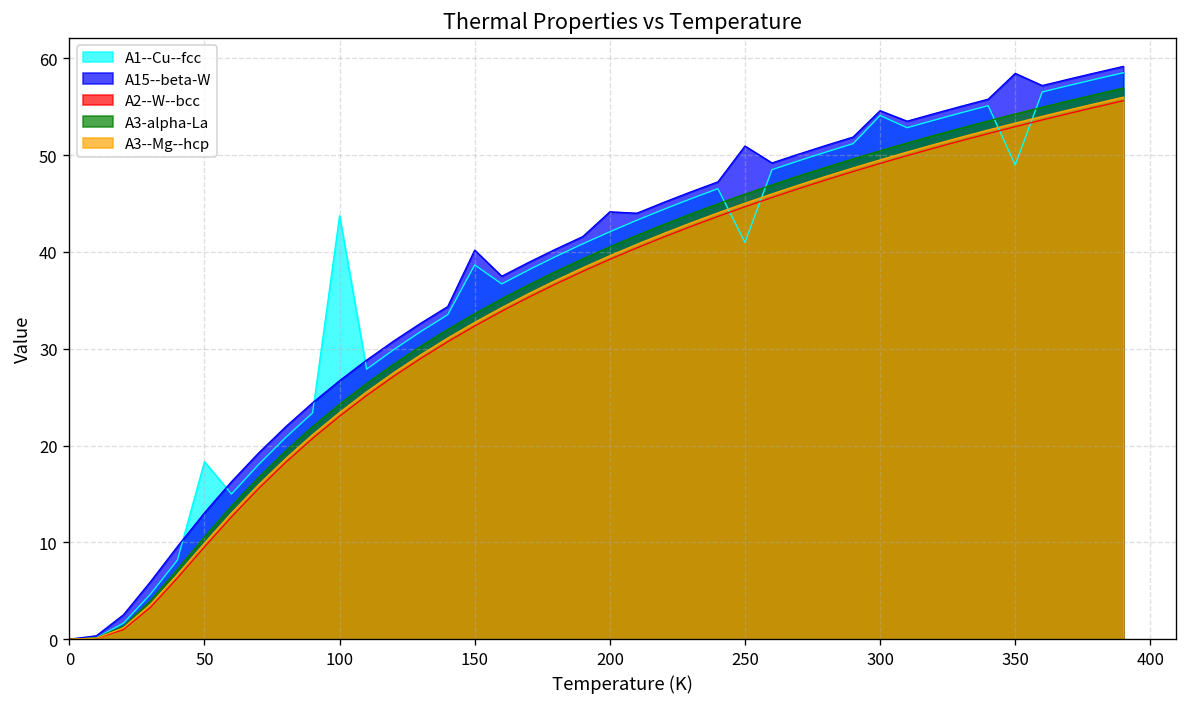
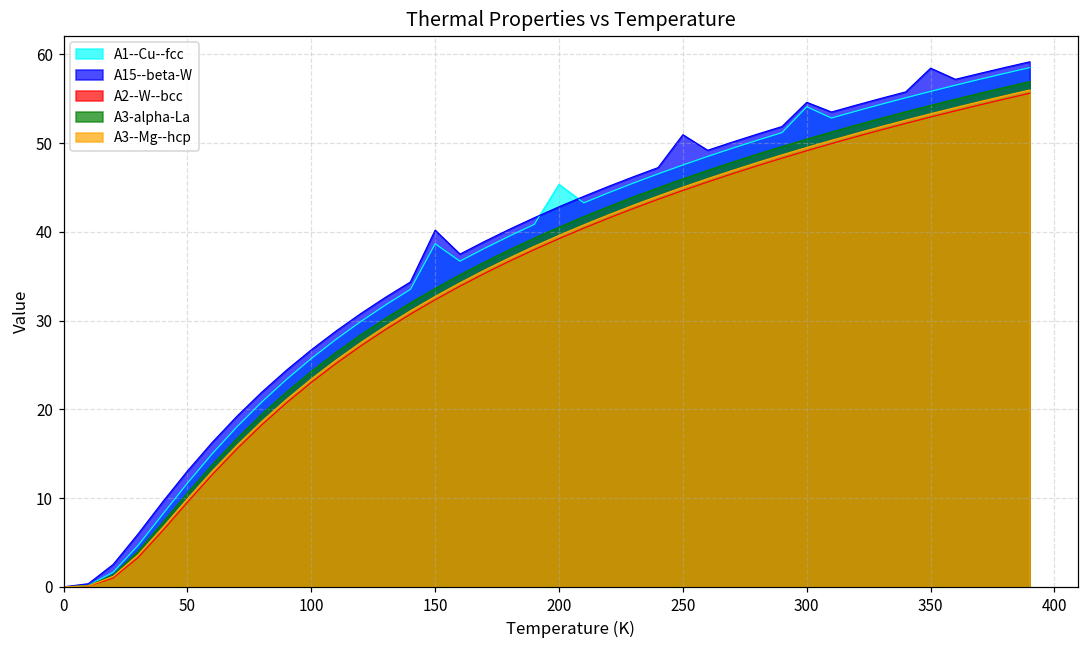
  {
    "A1--Cu--fcc": {
-     "50": 18,
-     "100": 44,
+     "50": 12,
+     "100": 26,
      "150": 39,
-     "200": 42,
-     "250": 41,
+     "200": 45,
+     "250": 48,
      "300": 54,
-     "350": 49
+     "350": 56
    },
    "A15--beta-W": {
      "50": 13,
      "100": 27,
      "150": 40,
-     "200": 44,
+     "200": 43,
      "250": 51,
      "300": 55,
      "350": 58
    },
    "A2--W--bcc": {
      "50": 10,
      "100": 23,
      "150": 32,
      "200": 39,
      "250": 45,
      "300": 49,
      "350": 53
    },
    "A3-alpha-La": {
      "50": 11,
      "100": 24,
      "150": 34,
      "200": 41,
      "250": 46,
      "300": 50,
      "350": 54
    },
    "A3--Mg--hcp": {
      "50": 10,
      "100": 23,
      "150": 33,
      "200": 40,
      "250": 45,
      "300": 49,
      "350": 53
    }
  }
